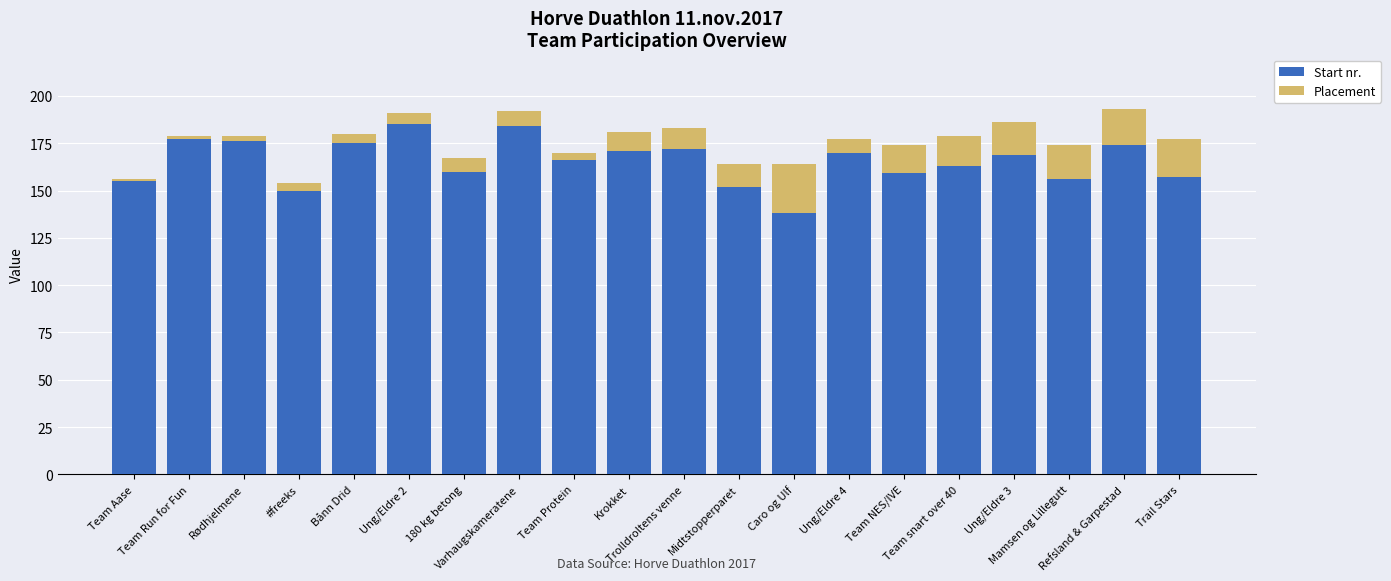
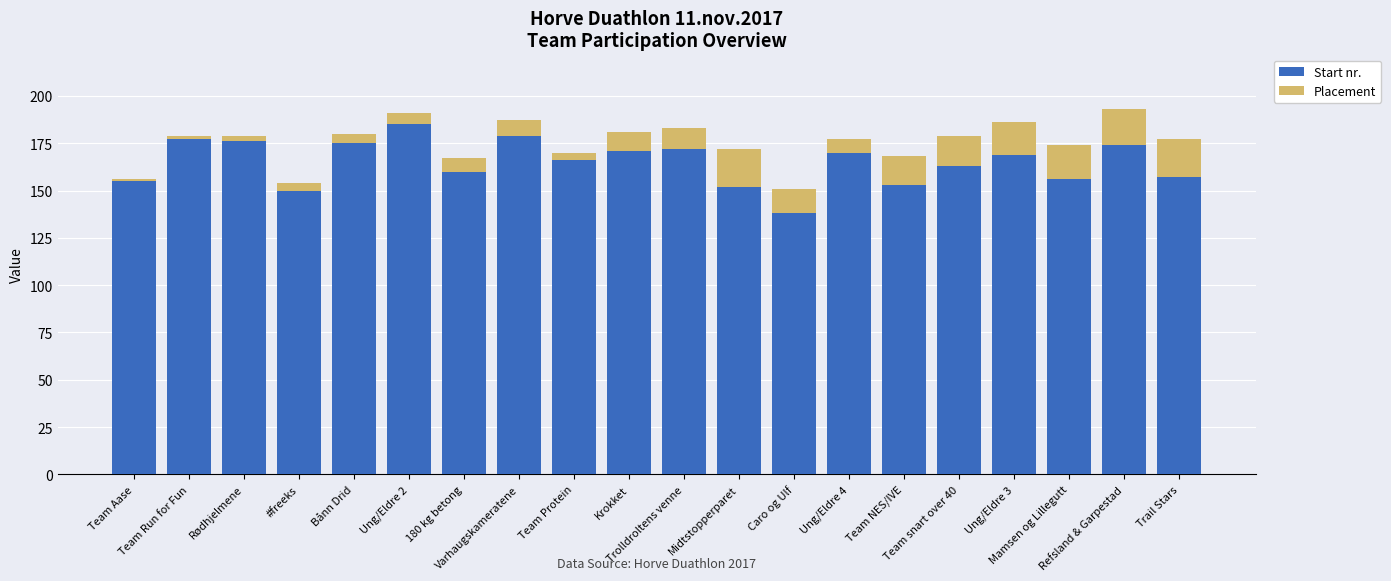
  {
    "Start nr.": {
      "Team Aase": 155,
      "Team Run for Fun": 177,
      "Rødhjelmene": 176,
      "#freeks": 150,
      "Bånn Drid": 175,
      "Ung/Eldre 2": 185,
      "180 kg betong": 160,
-     "Varhaugskameratene": 184,
+     "Varhaugskameratene": 179,
      "Team Protein": 166,
      "Krokket": 171,
      "Trolldroltens venne": 172,
      "Midtstopperparet": 152,
      "Caro og Ulf": 138,
      "Ung/Eldre 4": 170,
-     "Team NES/IVE": 159,
+     "Team NES/IVE": 153,
      "Team snart over 40": 163,
      "Ung/Eldre 3": 169,
      "Mamsen og Lillegutt": 156,
      "Refsland & Garpestad": 174,
      "Trail Stars": 157
    },
    "Placement": {
      "Team Run for Fun": 2,
      "Rødhjelmene": 3,
      "#freeks": 4,
      "Bånn Drid": 5,
      "Ung/Eldre 2": 6,
      "180 kg betong": 7,
      "Varhaugskameratene": 8,
      "Team Protein": 4,
      "Krokket": 10,
      "Trolldroltens venne": 11,
-     "Midtstopperparet": 12,
-     "Caro og Ulf": 26,
+     "Midtstopperparet": 20,
+     "Caro og Ulf": 13,
      "Ung/Eldre 4": 7,
      "Team NES/IVE": 15,
      "Team snart over 40": 16,
      "Ung/Eldre 3": 17,
      "Mamsen og Lillegutt": 18,
      "Refsland & Garpestad": 19,
      "Trail Stars": 20
    }
  }
